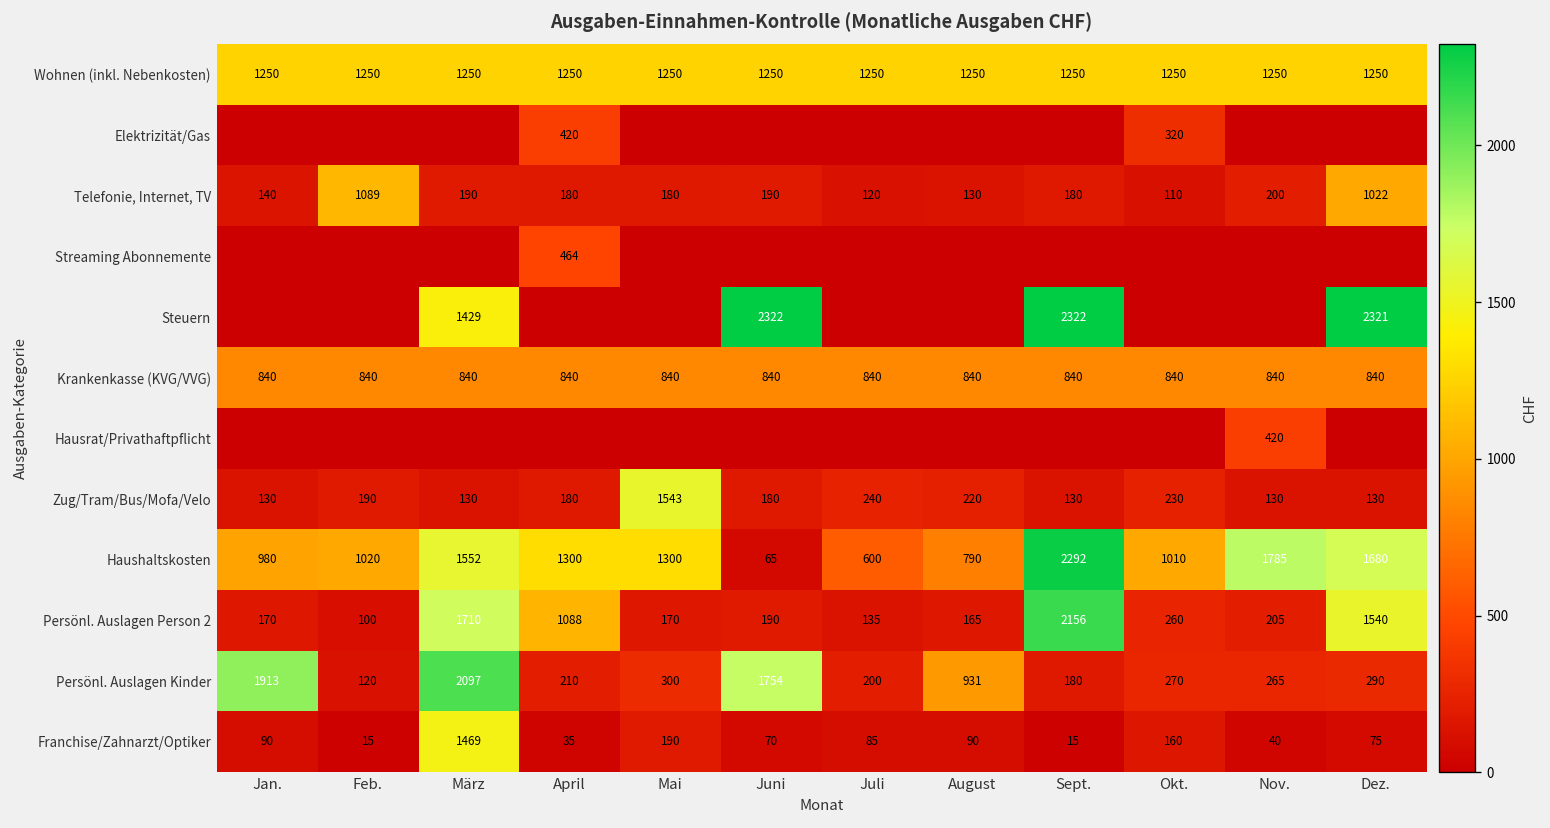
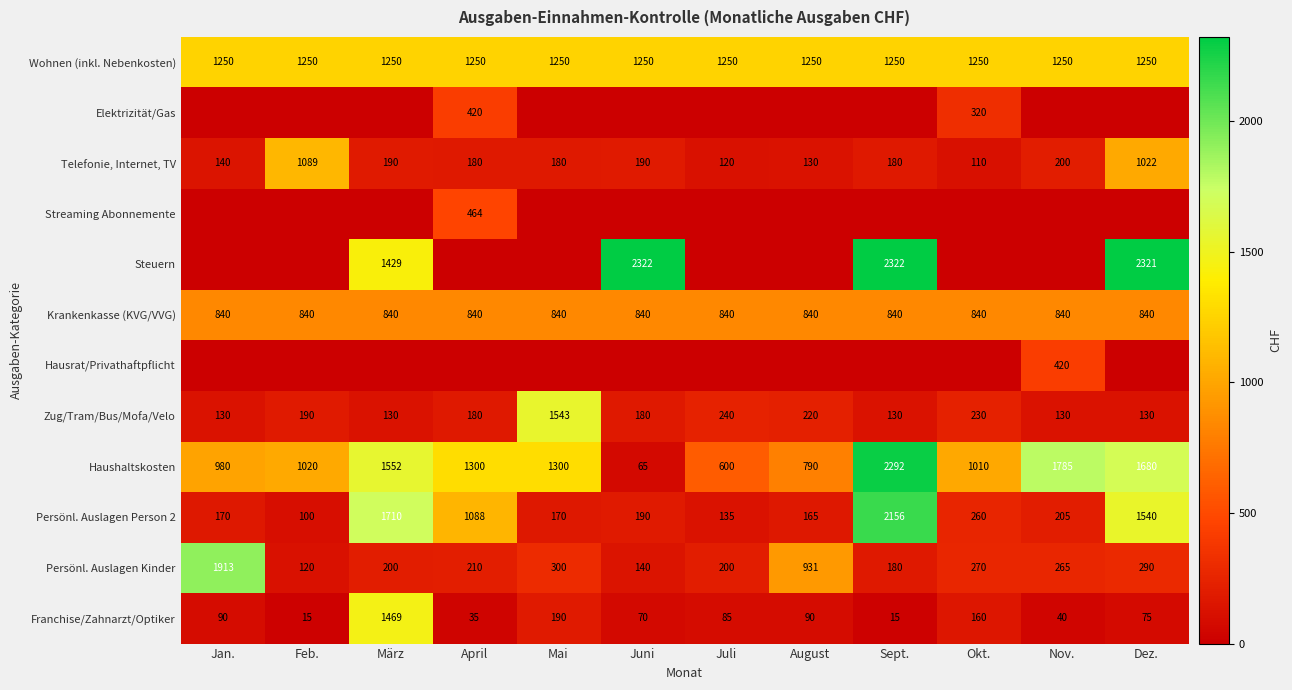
  {
    "Wohnen (inkl. Nebenkosten)": {
      "Jan.": 1250,
      "Feb.": 1250,
      "März": 1250,
      "April": 1250,
      "Mai": 1250,
      "Juni": 1250,
      "Juli": 1250,
      "August": 1250,
      "Sept.": 1250,
      "Okt.": 1250,
      "Nov.": 1250,
      "Dez.": 1250
    },
    "Elektrizität/Gas": {
      "April": 420,
      "Okt.": 320
    },
    "Telefonie, Internet, TV": {
      "Jan.": 140,
      "Feb.": 1089,
      "März": 190,
      "April": 180,
      "Mai": 180,
      "Juni": 190,
      "Juli": 120,
      "August": 130,
      "Sept.": 180,
      "Okt.": 110,
      "Nov.": 200,
      "Dez.": 1022
    },
    "Streaming Abonnemente": {
      "April": 464
    },
    "Steuern": {
      "März": 1429,
      "Juni": 2322,
      "Sept.": 2322,
      "Dez.": 2321
    },
    "Krankenkasse (KVG/VVG)": {
      "Jan.": 840,
      "Feb.": 840,
      "März": 840,
      "April": 840,
      "Mai": 840,
      "Juni": 840,
      "Juli": 840,
      "August": 840,
      "Sept.": 840,
      "Okt.": 840,
      "Nov.": 840,
      "Dez.": 840
    },
    "Hausrat/Privathaftpflicht": {
      "Nov.": 420
    },
    "Zug/Tram/Bus/Mofa/Velo": {
      "Jan.": 130,
      "Feb.": 190,
      "März": 130,
      "April": 180,
      "Mai": 1543,
      "Juni": 180,
      "Juli": 240,
      "August": 220,
      "Sept.": 130,
      "Okt.": 230,
      "Nov.": 130,
      "Dez.": 130
    },
    "Haushaltskosten": {
      "Jan.": 980,
      "Feb.": 1020,
      "März": 1552,
      "April": 1300,
      "Mai": 1300,
      "Juni": 65,
      "Juli": 600,
      "August": 790,
      "Sept.": 2292,
      "Okt.": 1010,
      "Nov.": 1785,
      "Dez.": 1680
    },
    "Persönl. Auslagen Person 2": {
      "Jan.": 170,
      "Feb.": 100,
      "März": 1710,
      "April": 1088,
      "Mai": 170,
      "Juni": 190,
      "Juli": 135,
      "August": 165,
      "Sept.": 2156,
      "Okt.": 260,
      "Nov.": 205,
      "Dez.": 1540
    },
    "Persönl. Auslagen Kinder": {
      "Jan.": 1913,
      "Feb.": 120,
-     "März": 2097,
+     "März": 200,
      "April": 210,
      "Mai": 300,
-     "Juni": 1754,
+     "Juni": 140,
      "Juli": 200,
      "August": 931,
      "Sept.": 180,
      "Okt.": 270,
      "Nov.": 265,
      "Dez.": 290
    },
    "Franchise/Zahnarzt/Optiker": {
      "Jan.": 90,
      "Feb.": 15,
      "März": 1469,
      "April": 35,
      "Mai": 190,
      "Juni": 70,
      "Juli": 85,
      "August": 90,
      "Sept.": 15,
      "Okt.": 160,
      "Nov.": 40,
      "Dez.": 75
    }
  }
